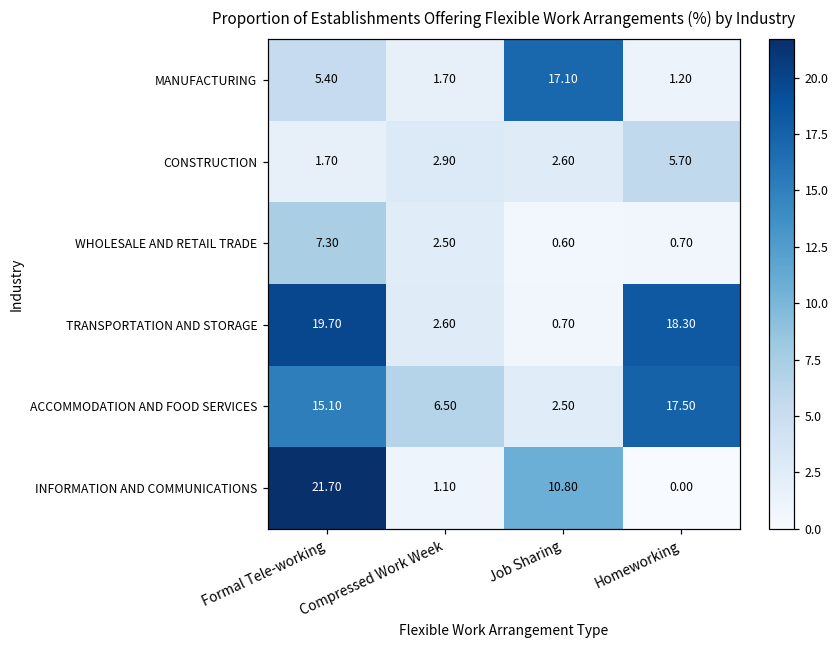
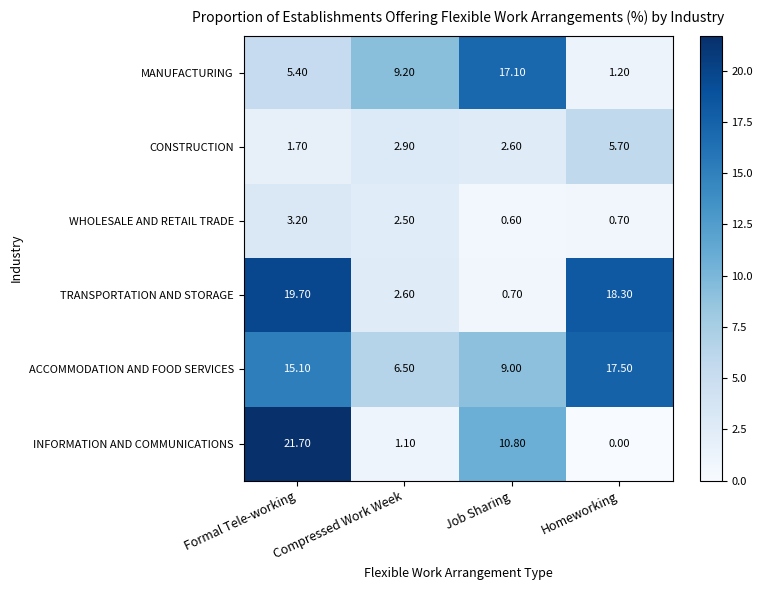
  {
    "MANUFACTURING": {
      "Formal Tele-working": 5.40,
-     "Compressed Work Week": 1.70,
+     "Compressed Work Week": 9.20,
      "Job Sharing": 17.10,
      "Homeworking": 1.20
    },
    "CONSTRUCTION": {
      "Formal Tele-working": 1.70,
      "Compressed Work Week": 2.90,
      "Job Sharing": 2.60,
      "Homeworking": 5.70
    },
    "WHOLESALE AND RETAIL TRADE": {
-     "Formal Tele-working": 7.30,
+     "Formal Tele-working": 3.20,
      "Compressed Work Week": 2.50,
      "Job Sharing": 0.60,
      "Homeworking": 0.70
    },
    "TRANSPORTATION AND STORAGE": {
      "Formal Tele-working": 19.70,
      "Compressed Work Week": 2.60,
      "Job Sharing": 0.70,
      "Homeworking": 18.30
    },
    "ACCOMMODATION AND FOOD SERVICES": {
      "Formal Tele-working": 15.10,
      "Compressed Work Week": 6.50,
-     "Job Sharing": 2.50,
+     "Job Sharing": 9.00,
      "Homeworking": 17.50
    },
    "INFORMATION AND COMMUNICATIONS": {
      "Formal Tele-working": 21.70,
      "Compressed Work Week": 1.10,
      "Job Sharing": 10.80,
      "Homeworking": 0.00
    }
  }
